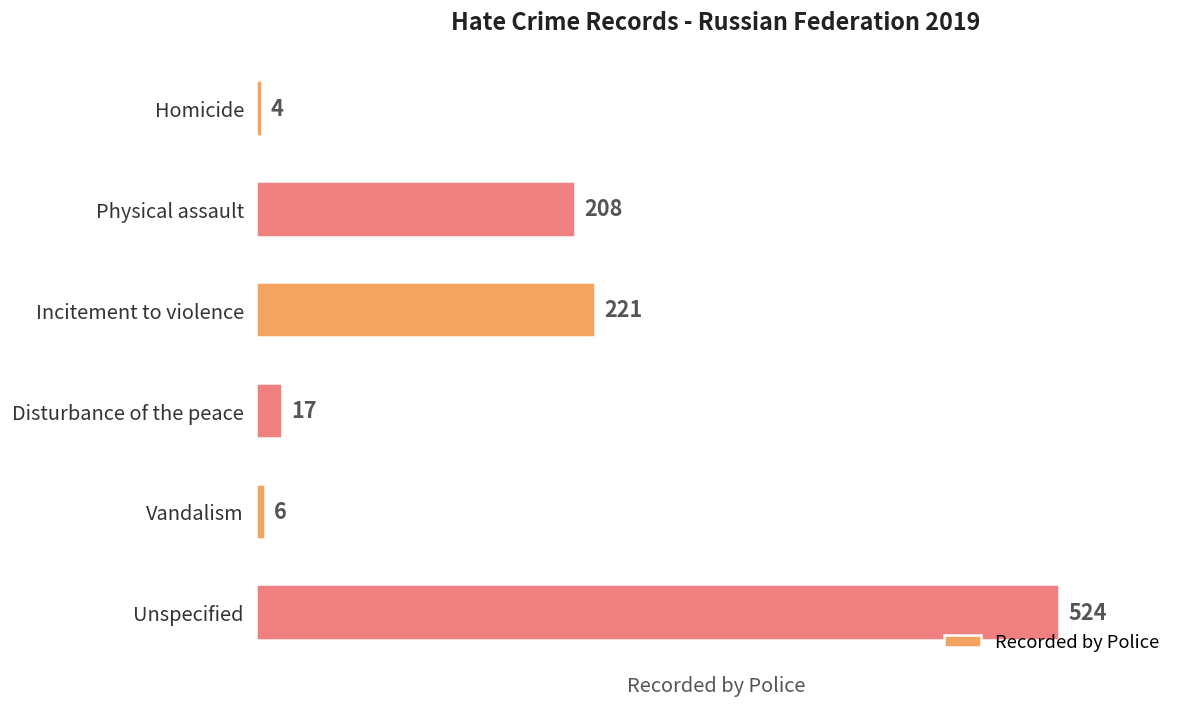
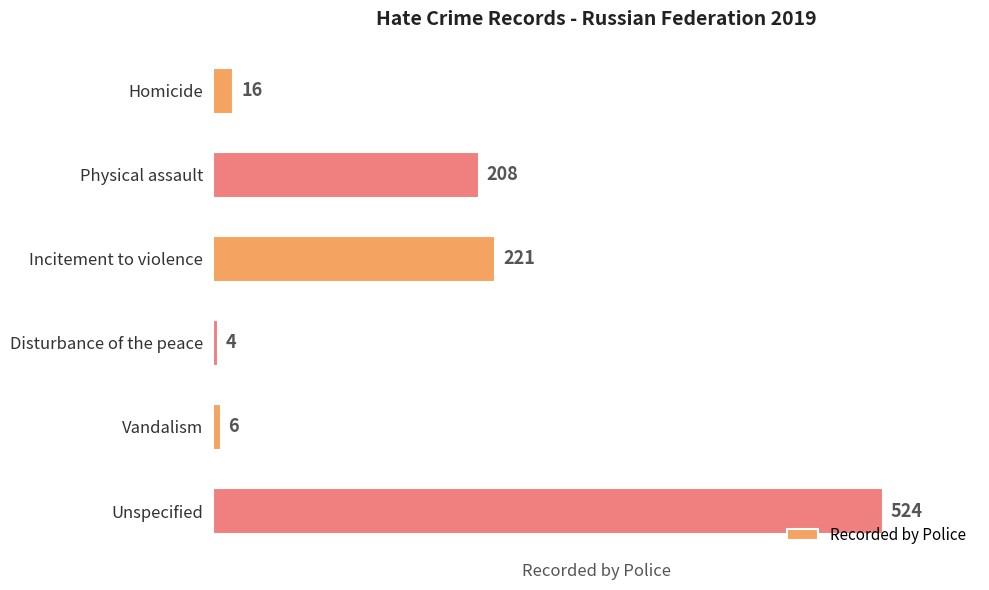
  {
-   "Homicide": 4,
+   "Homicide": 16,
    "Physical assault": 208,
    "Incitement to violence": 221,
-   "Disturbance of the peace": 17,
+   "Disturbance of the peace": 4,
    "Vandalism": 6,
    "Unspecified": 524
  }
